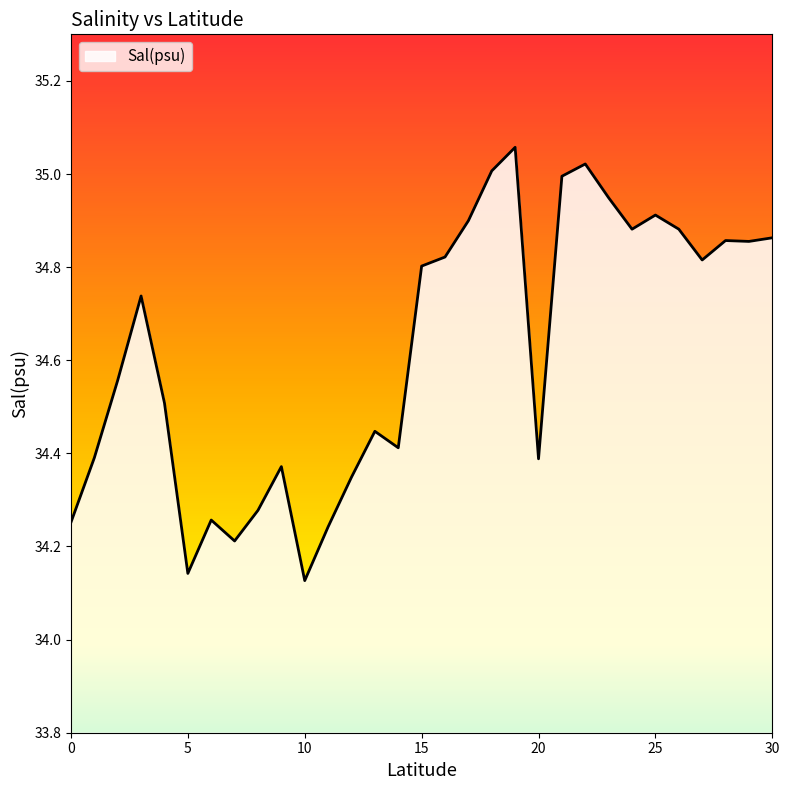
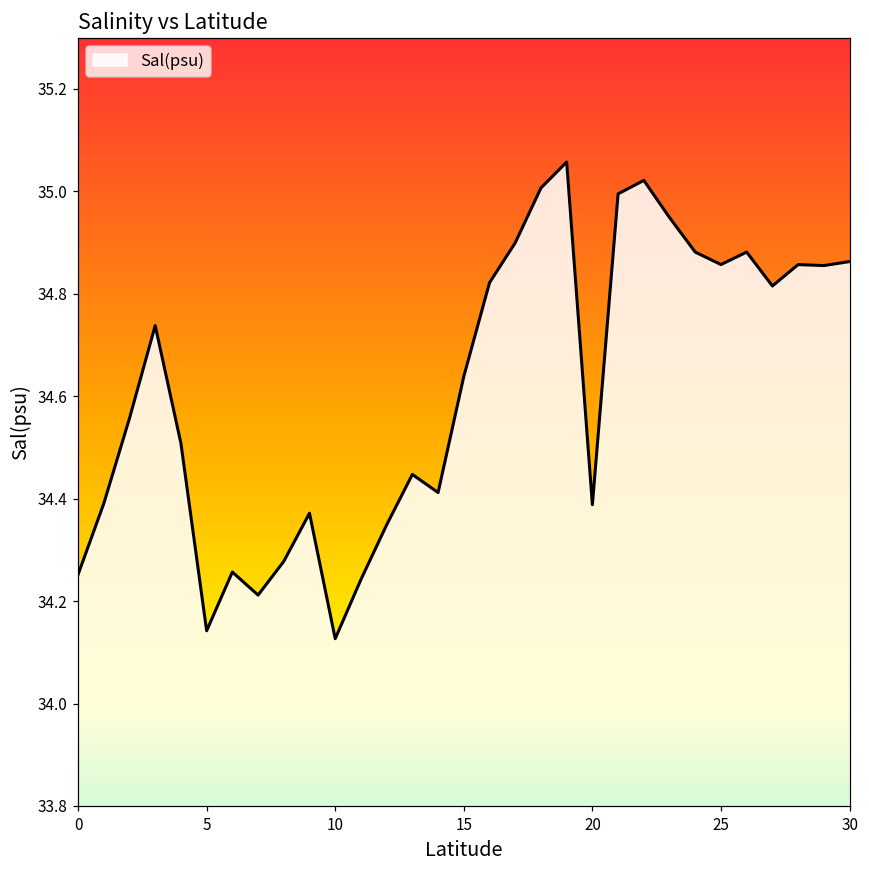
  {
    "0": 34.25,
    "5": 34.14,
    "10": 34.13,
-   "15": 34.80,
+   "15": 34.64,
    "20": 34.39,
-   "25": 34.91,
+   "25": 34.86,
    "30": 34.86
  }
